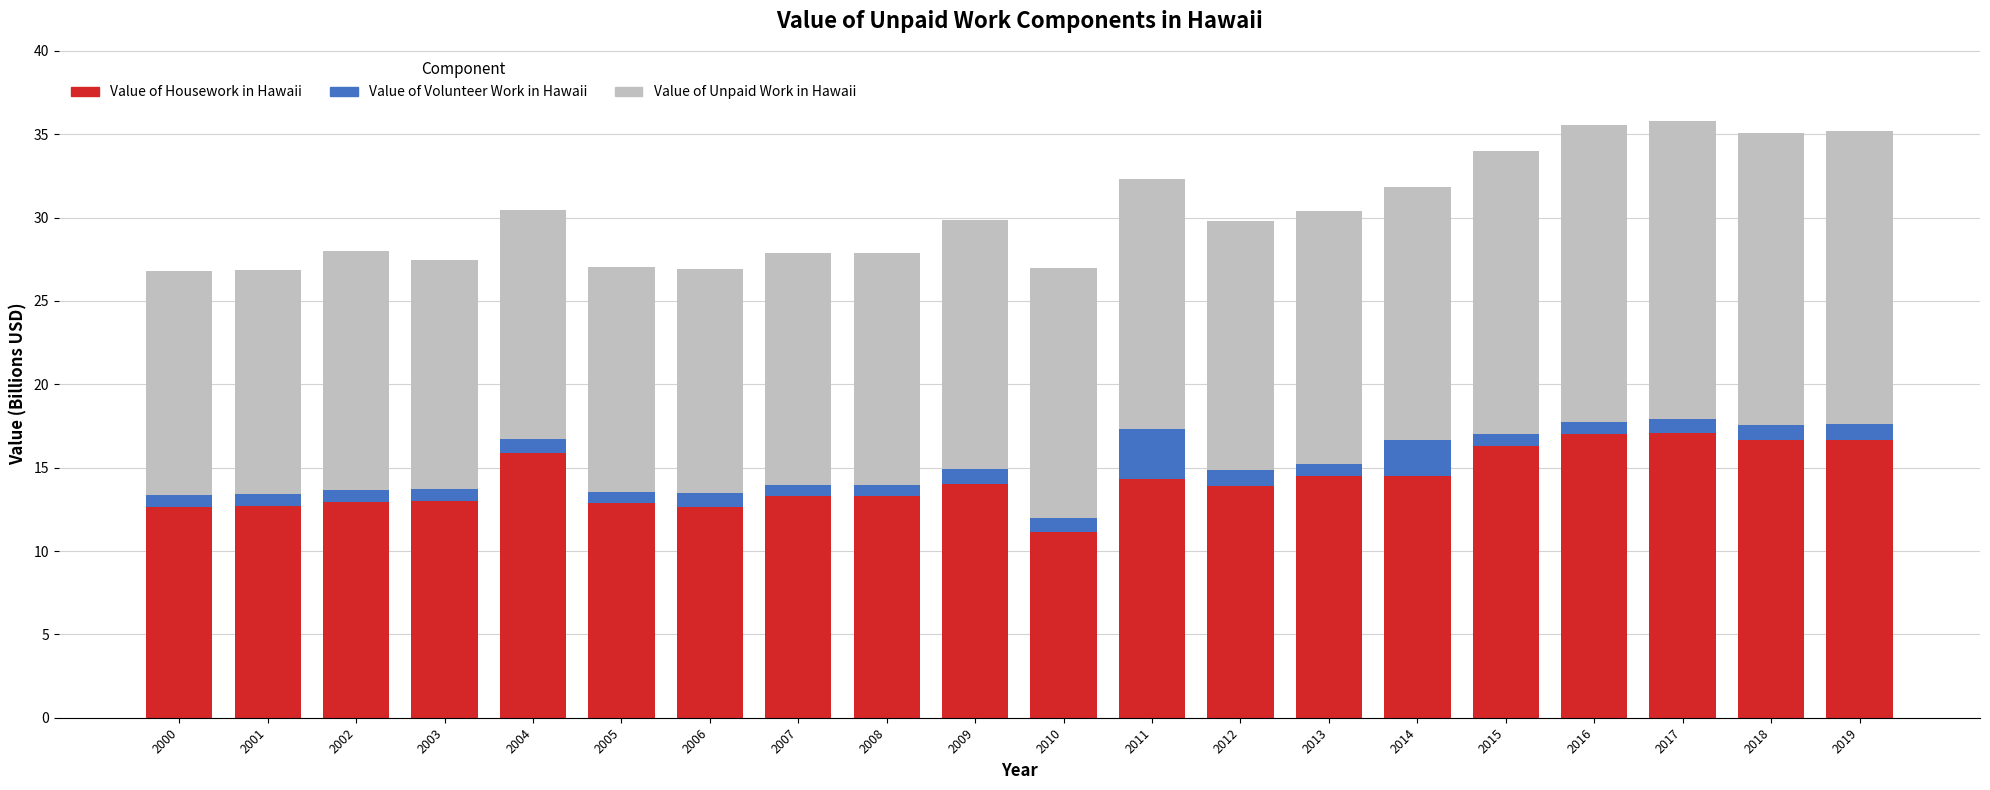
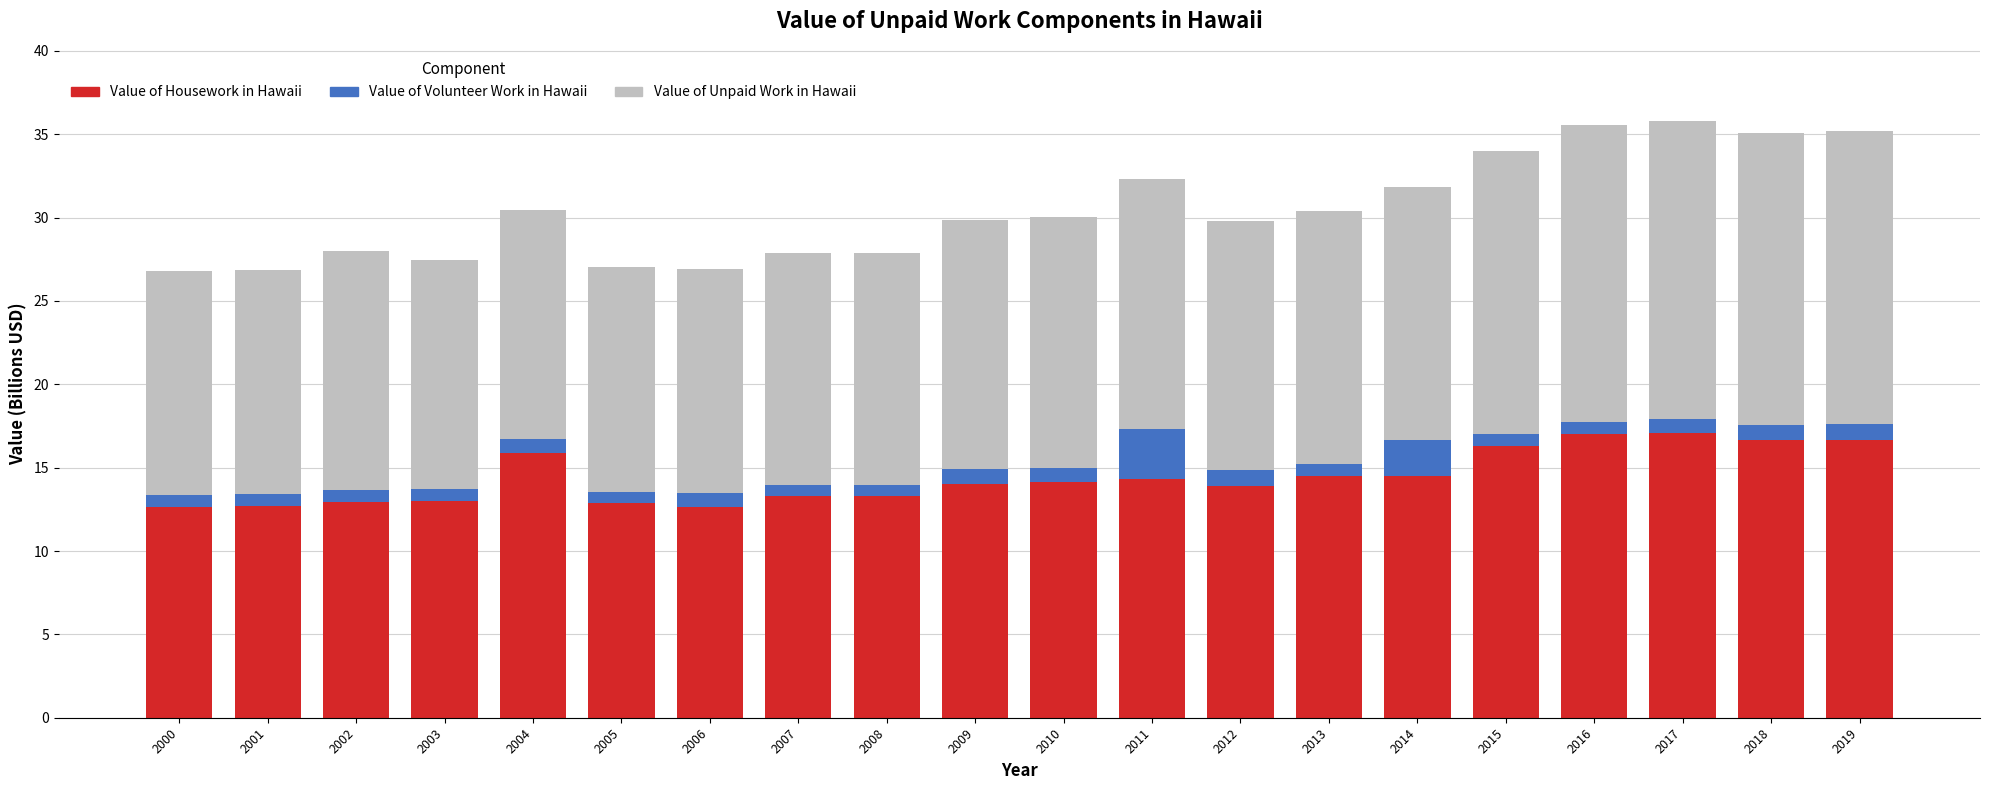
  {
    "Value of Housework in Hawaii": {
      "2000": 12.7,
      "2001": 12.7,
      "2002": 12.9,
      "2003": 13.0,
      "2004": 15.9,
      "2005": 12.9,
      "2006": 12.6,
      "2007": 13.3,
      "2008": 13.3,
      "2009": 14.0,
-     "2010": 11.1,
+     "2010": 14.1,
      "2011": 14.3,
      "2012": 13.9,
      "2013": 14.5,
      "2014": 14.5,
      "2015": 16.3,
      "2016": 17.0,
      "2017": 17.1,
      "2018": 16.6,
      "2019": 16.6
    },
    "Value of Volunteer Work in Hawaii": {
      "2000": 0.7,
      "2001": 0.7,
      "2002": 0.8,
      "2003": 0.7,
      "2004": 0.8,
      "2005": 0.7,
      "2006": 0.8,
      "2007": 0.7,
      "2008": 0.7,
      "2009": 0.9,
      "2010": 0.9,
      "2011": 3.0,
      "2012": 1.0,
      "2013": 0.7,
      "2014": 2.1,
      "2015": 0.7,
      "2016": 0.8,
      "2017": 0.8,
      "2018": 0.9,
      "2019": 1.0
    },
    "Value of Unpaid Work in Hawaii": {
      "2000": 13.4,
      "2001": 13.4,
      "2002": 14.3,
      "2003": 13.7,
      "2004": 13.8,
      "2005": 13.5,
      "2006": 13.5,
      "2007": 13.9,
      "2008": 13.9,
      "2009": 14.9,
      "2010": 15.0,
      "2011": 15.0,
      "2012": 14.9,
      "2013": 15.2,
      "2014": 15.2,
      "2015": 17.0,
      "2016": 17.8,
      "2017": 17.9,
      "2018": 17.5,
      "2019": 17.6
    }
  }
